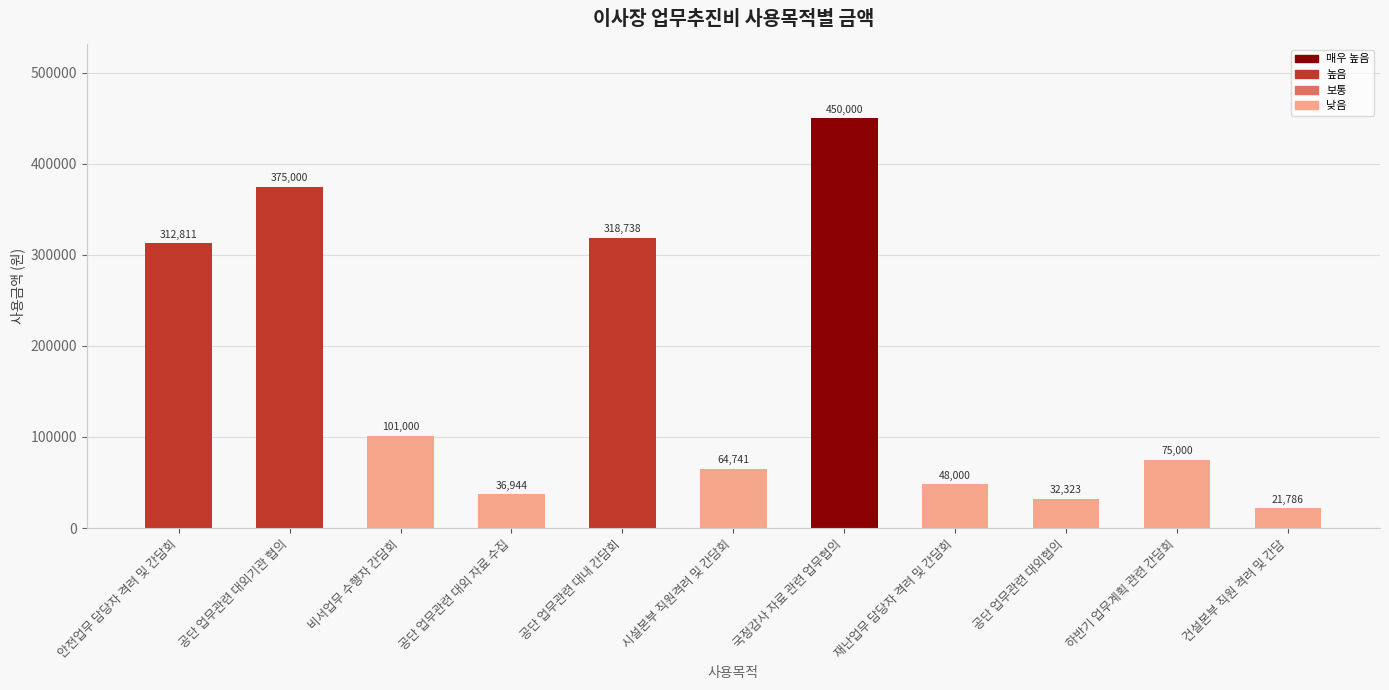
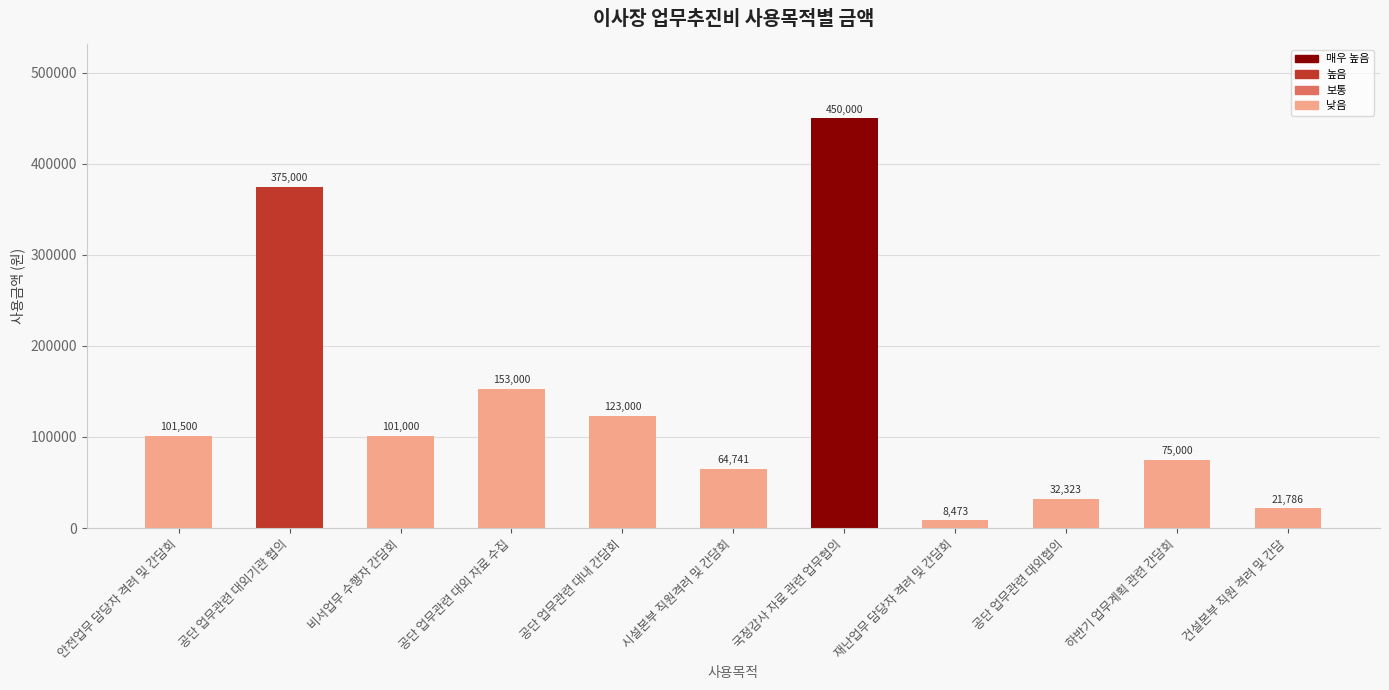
  {
-   "안전업무 담당자 격려 및 간담회": "312,811",
+   "안전업무 담당자 격려 및 간담회": "101,500",
    "공단 업무관련 대외기관 협의": "375,000",
    "비서업무 수행자 간담회": "101,000",
-   "공단 업무관련 대외 자료 수집": "36,944",
-   "공단 업무관련 대내 간담회": "318,738",
+   "공단 업무관련 대외 자료 수집": "153,000",
+   "공단 업무관련 대내 간담회": "123,000",
    "시설본부 직원격려 및 간담회": "64,741",
    "국정감사 자료 관련 업무협의": "450,000",
-   "재난업무 담당자 격려 및 간담회": "48,000",
+   "재난업무 담당자 격려 및 간담회": "8,473",
    "공단 업무관련 대외협의": "32,323",
    "하반기 업무계획 관련 간담회": "75,000",
    "건설본부 직원 격려 및 간담": "21,786"
  }
